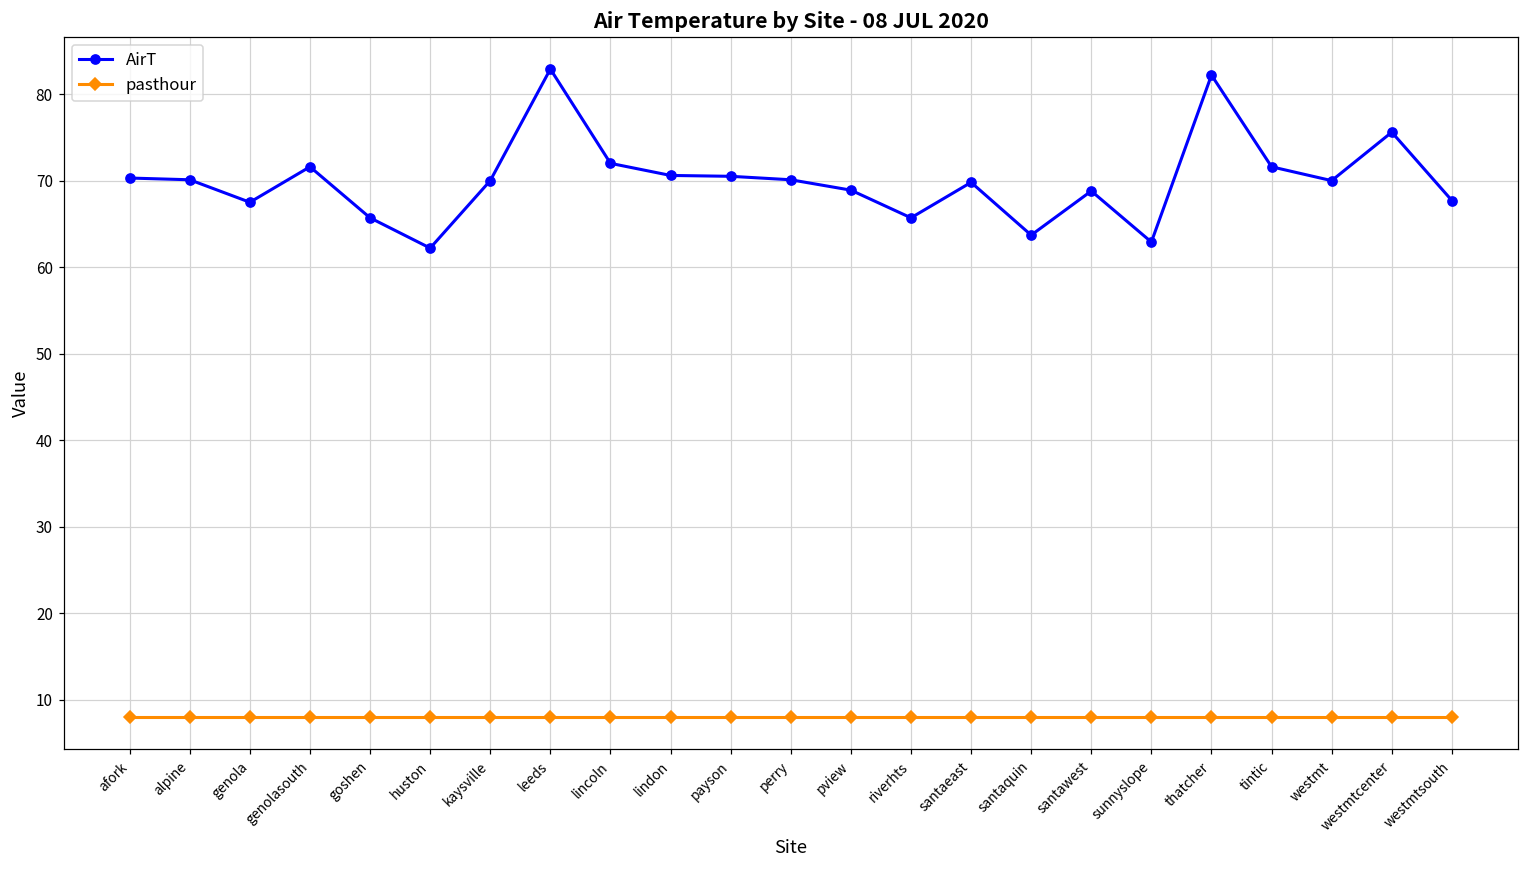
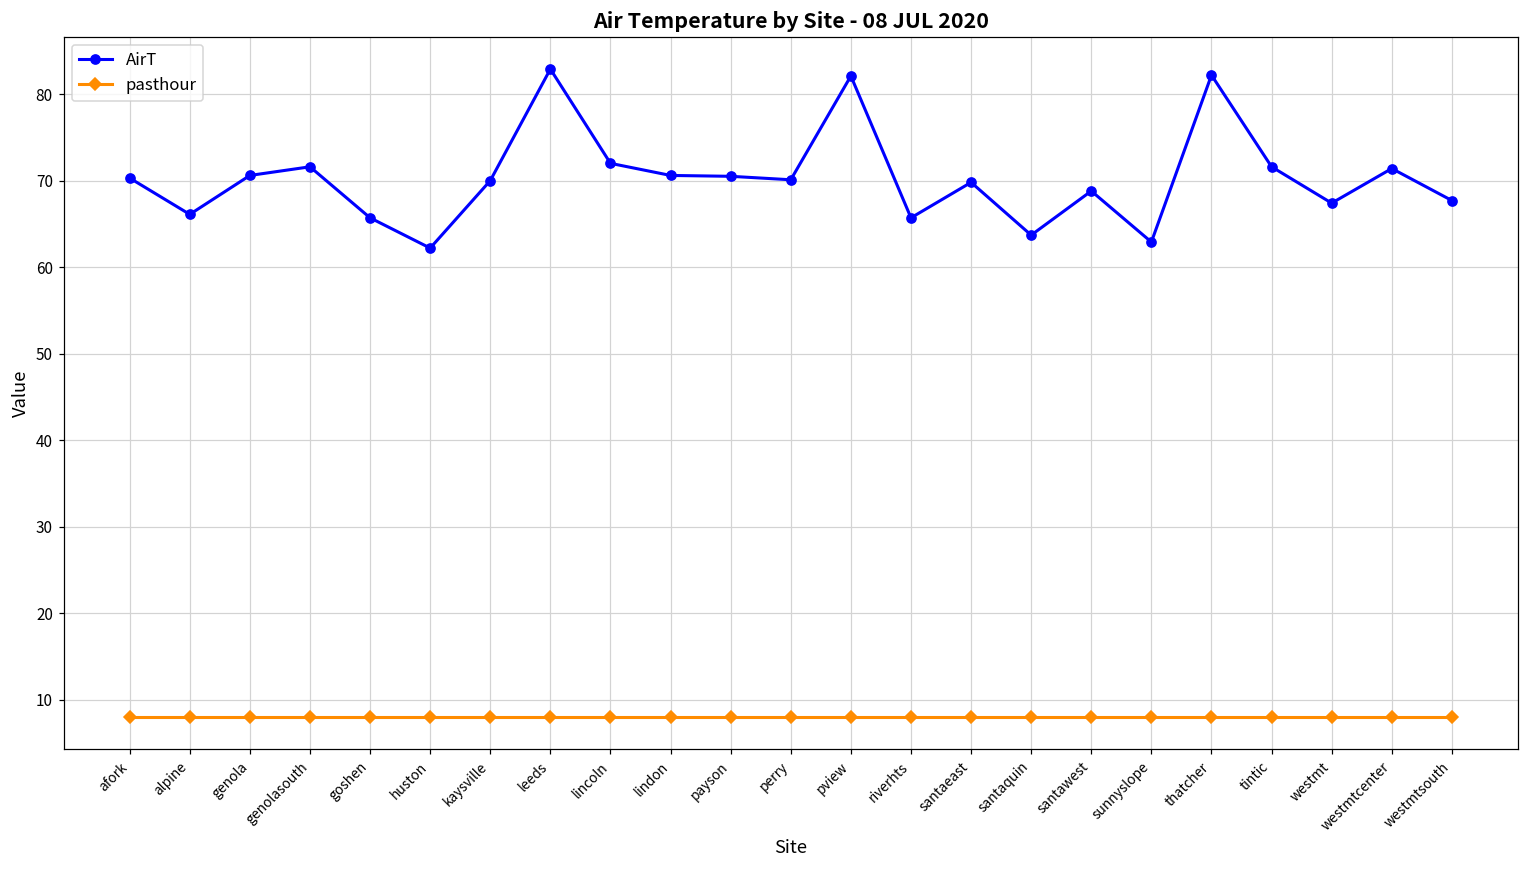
  {
    "AirT": {
      "afork": 70,
-     "alpine": 70,
-     "genola": 68,
+     "alpine": 66,
+     "genola": 71,
      "genolasouth": 72,
      "goshen": 66,
      "huston": 62,
      "kaysville": 70,
      "leeds": 83,
      "lincoln": 72,
      "lindon": 71,
      "payson": 71,
      "perry": 70,
-     "pview": 69,
+     "pview": 82,
      "riverhts": 66,
      "santaeast": 70,
      "santaquin": 64,
      "santawest": 69,
      "sunnyslope": 63,
      "thatcher": 82,
      "tintic": 72,
-     "westmt": 70,
-     "westmtcenter": 76,
+     "westmt": 67,
+     "westmtcenter": 71,
      "westmtsouth": 68
    },
    "pasthour": {
      "afork": 8,
      "alpine": 8,
      "genola": 8,
      "genolasouth": 8,
      "goshen": 8,
      "huston": 8,
      "kaysville": 8,
      "leeds": 8,
      "lincoln": 8,
      "lindon": 8,
      "payson": 8,
      "perry": 8,
      "pview": 8,
      "riverhts": 8,
      "santaeast": 8,
      "santaquin": 8,
      "santawest": 8,
      "sunnyslope": 8,
      "thatcher": 8,
      "tintic": 8,
      "westmt": 8,
      "westmtcenter": 8,
      "westmtsouth": 8
    }
  }
